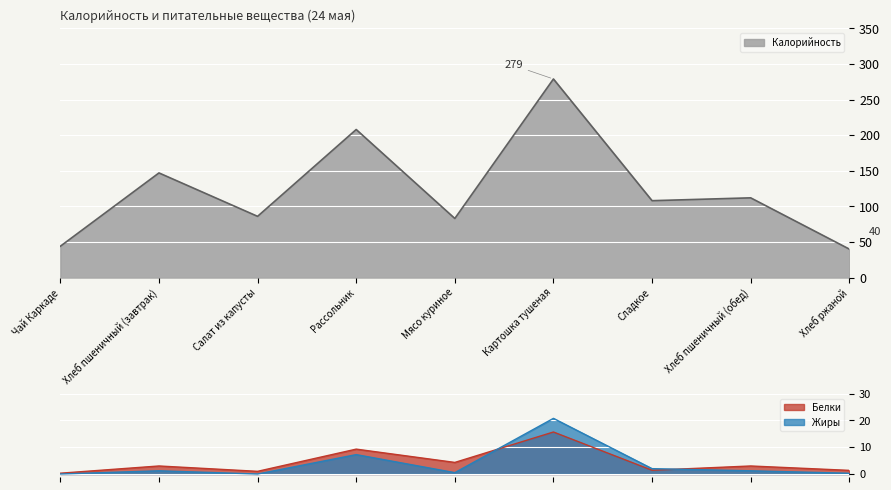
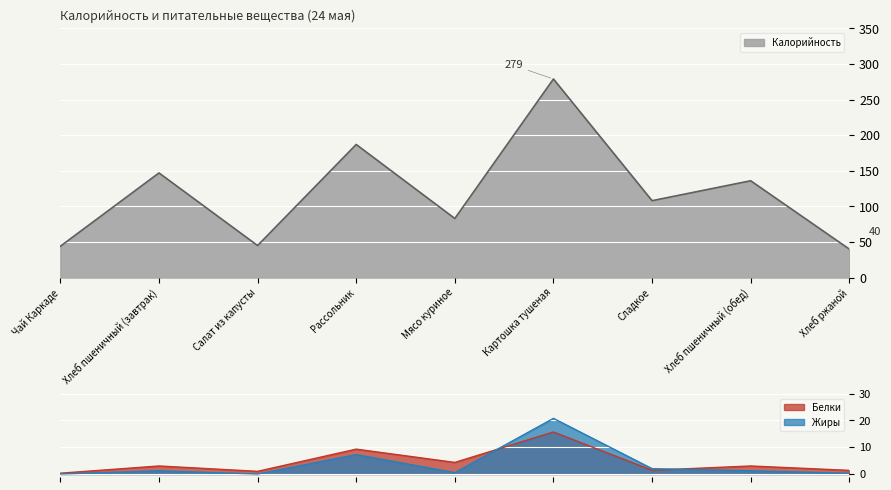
  {
    "Калорийность и питательные вещества (24 мая)": {
      "Чай Каркаде": 40,
      "Хлеб пшеничный (завтрак)": 150,
-     "Салат из капусты": 90,
-     "Рассольник": 210,
+     "Салат из капусты": 50,
+     "Рассольник": 190,
      "Мясо куриное": 80,
      "Сладкое": 110,
-     "Хлеб пшеничный (обед)": 110
+     "Хлеб пшеничный (обед)": 140
    }
  }
